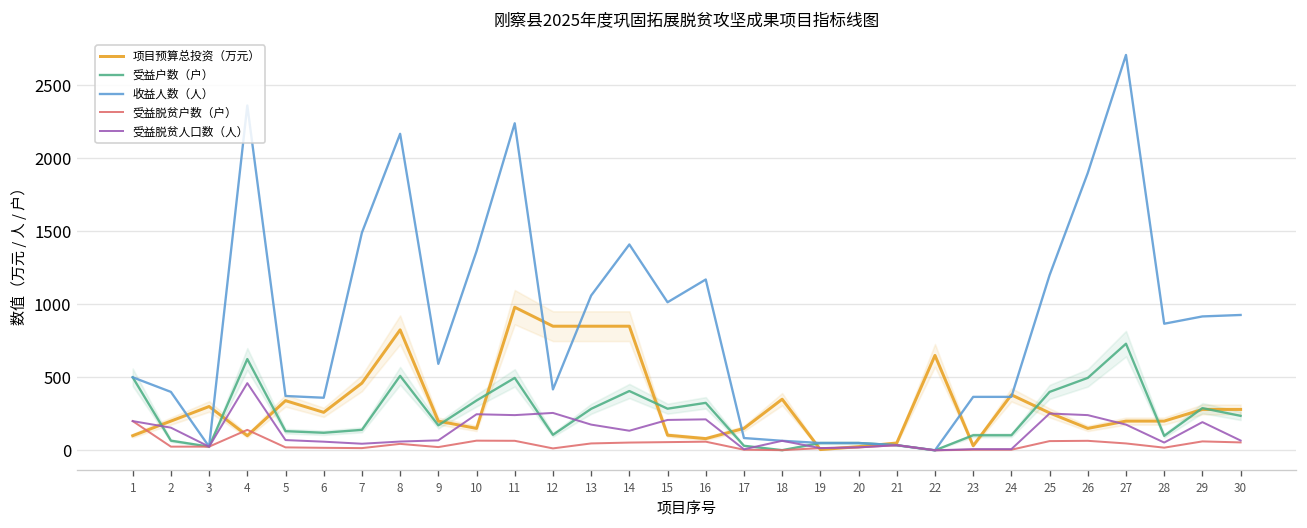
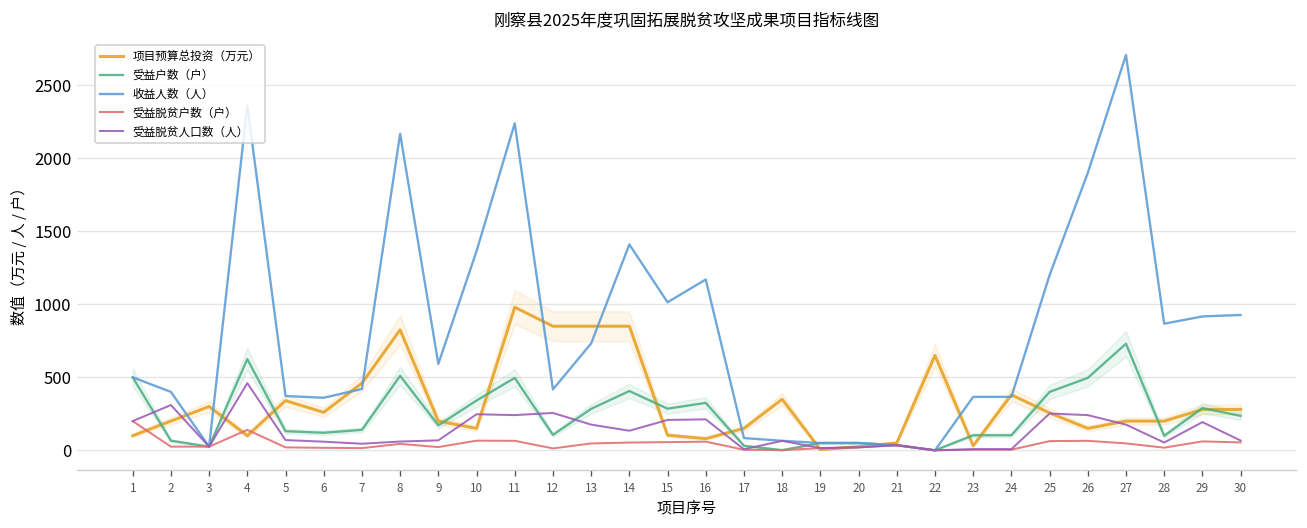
  {
    "收益人数（人）": {
      "2": 400,
      "6": 360,
-     "7": 1490,
+     "7": 420,
      "8": 2170,
      "9": 590,
      "10": 1360,
      "11": 2240,
      "12": 420,
-     "13": 1060,
+     "13": 730,
      "14": 1410,
      "15": 1010,
      "16": 1170,
      "17": 80,
      "23": 370,
      "25": 1200,
      "26": 1900,
      "27": 2710,
      "28": 870,
      "29": 920,
      "30": 930
    },
    "受益脱贫户数（户）": {
      "2": 30,
      "4": 140,
      "5": 20,
      "6": 20,
      "7": 20,
      "9": 20,
      "10": 70,
      "11": 70,
      "12": 10,
      "13": 50,
      "14": 50,
      "15": 60,
      "16": 60,
      "25": 60,
      "26": 70,
      "27": 50,
      "28": 20,
      "29": 60
    },
    "受益脱贫人口数（人）": {
-     "2": 160,
+     "2": 310,
      "4": 460,
      "5": 70,
      "6": 60,
      "7": 50,
      "9": 70,
      "10": 250,
      "11": 240,
      "12": 260,
      "13": 180,
      "14": 130,
      "15": 210,
      "16": 210,
      "26": 240,
      "27": 180,
      "28": 50,
      "29": 190
    }
  }
